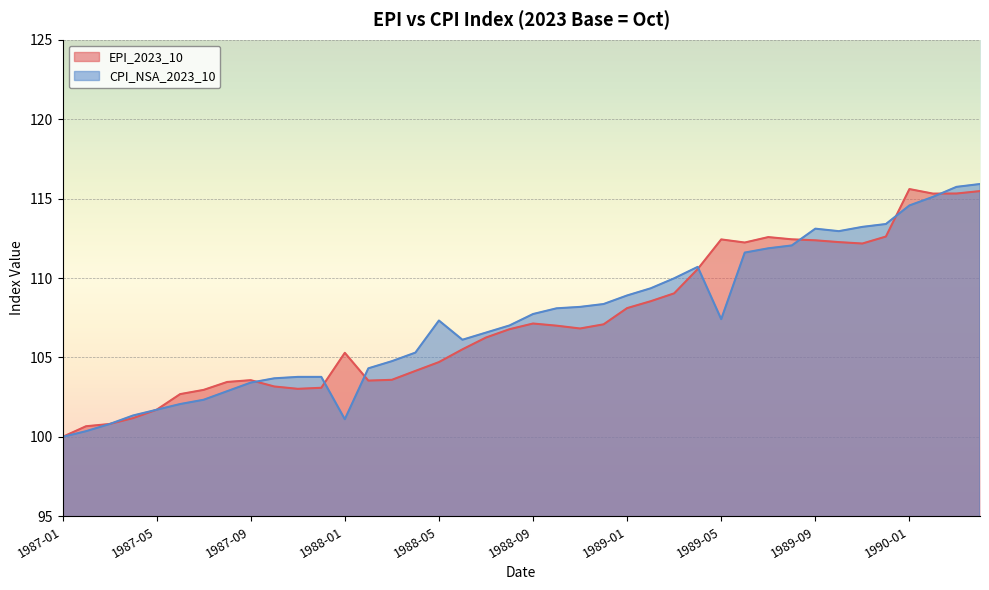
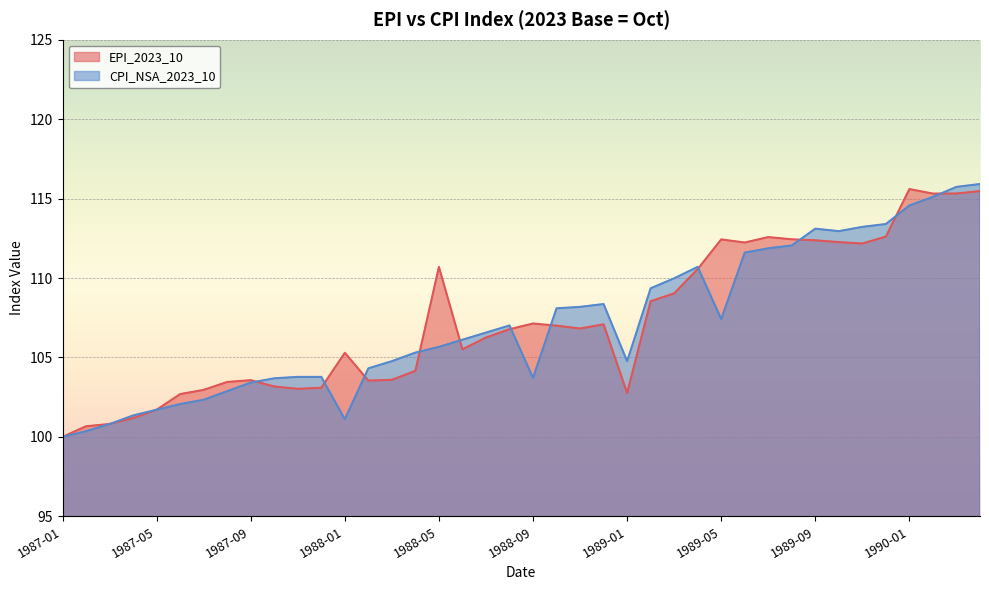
  {
    "EPI_2023_10": {
      "1988-01": 105.3,
-     "1988-05": 104.7,
+     "1988-05": 110.7,
      "1988-09": 107.1,
-     "1989-01": 108.1,
+     "1989-01": 102.8,
      "1989-05": 112.4,
      "1989-09": 112.4,
      "1990-01": 115.6
    },
    "CPI_NSA_2023_10": {
      "1988-01": 101.1,
-     "1988-05": 107.3,
-     "1988-09": 107.7,
-     "1989-01": 108.9,
+     "1988-05": 105.7,
+     "1988-09": 103.7,
+     "1989-01": 104.8,
      "1989-05": 107.4,
      "1989-09": 113.1,
      "1990-01": 114.6
    }
  }
